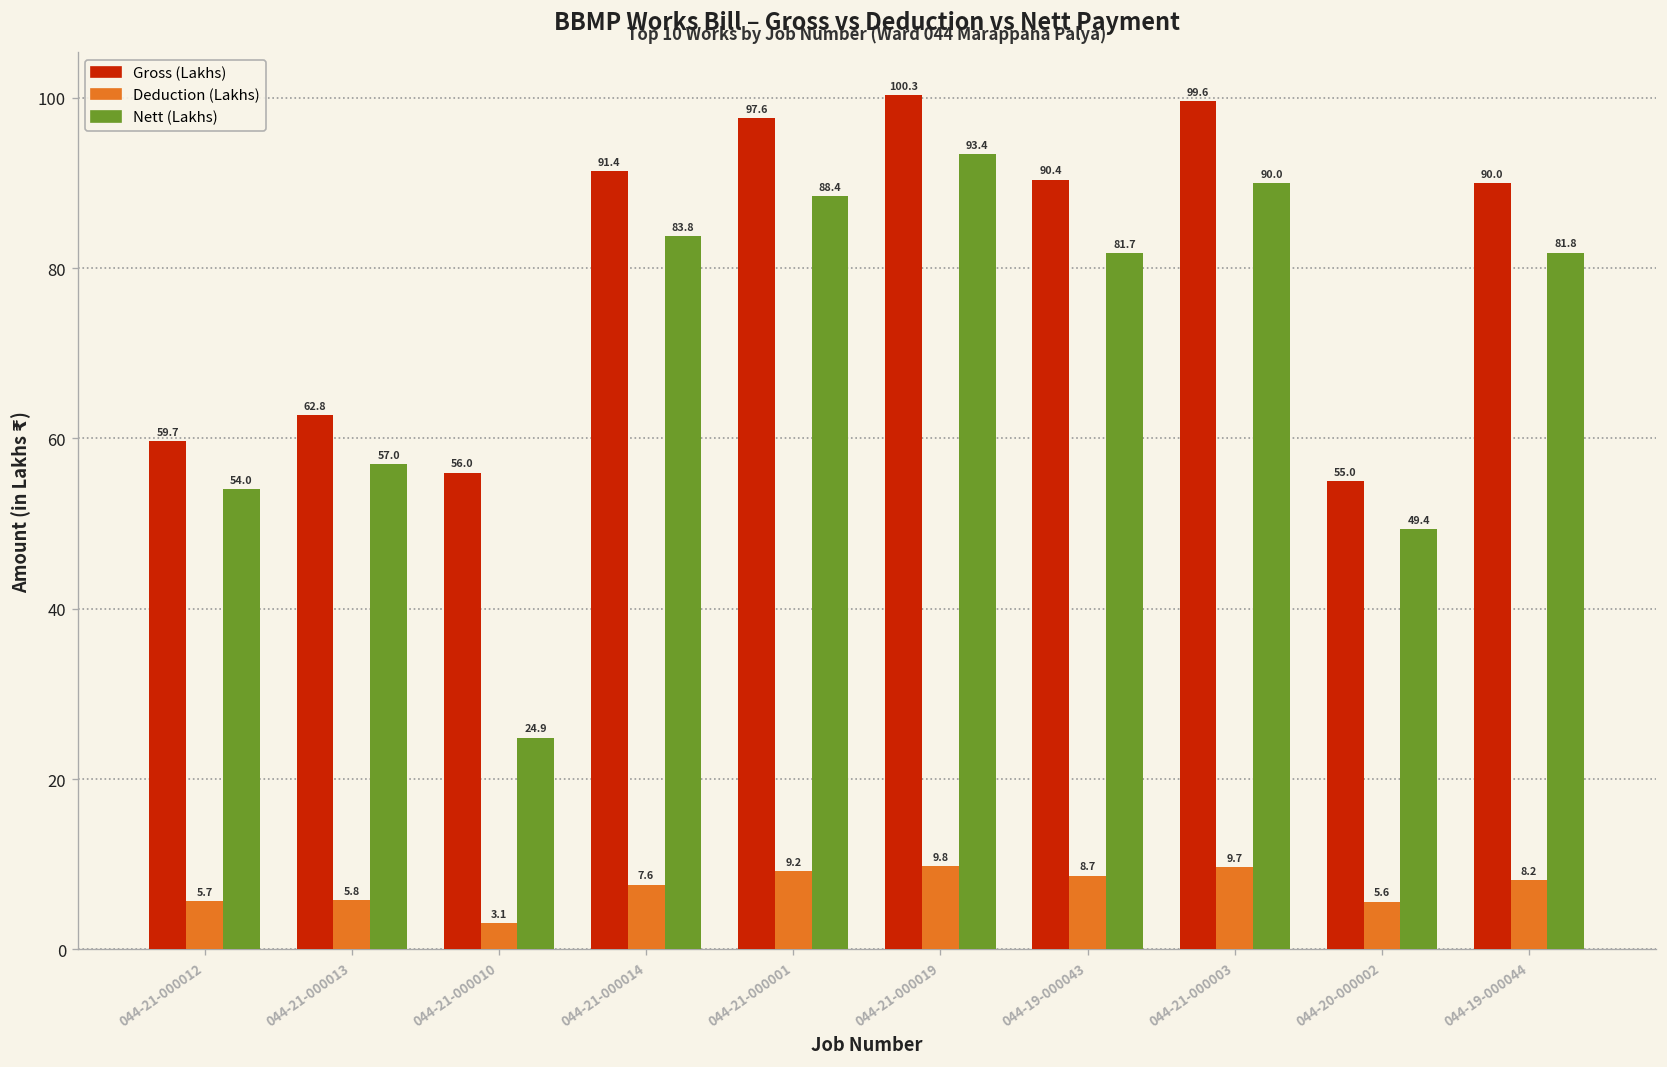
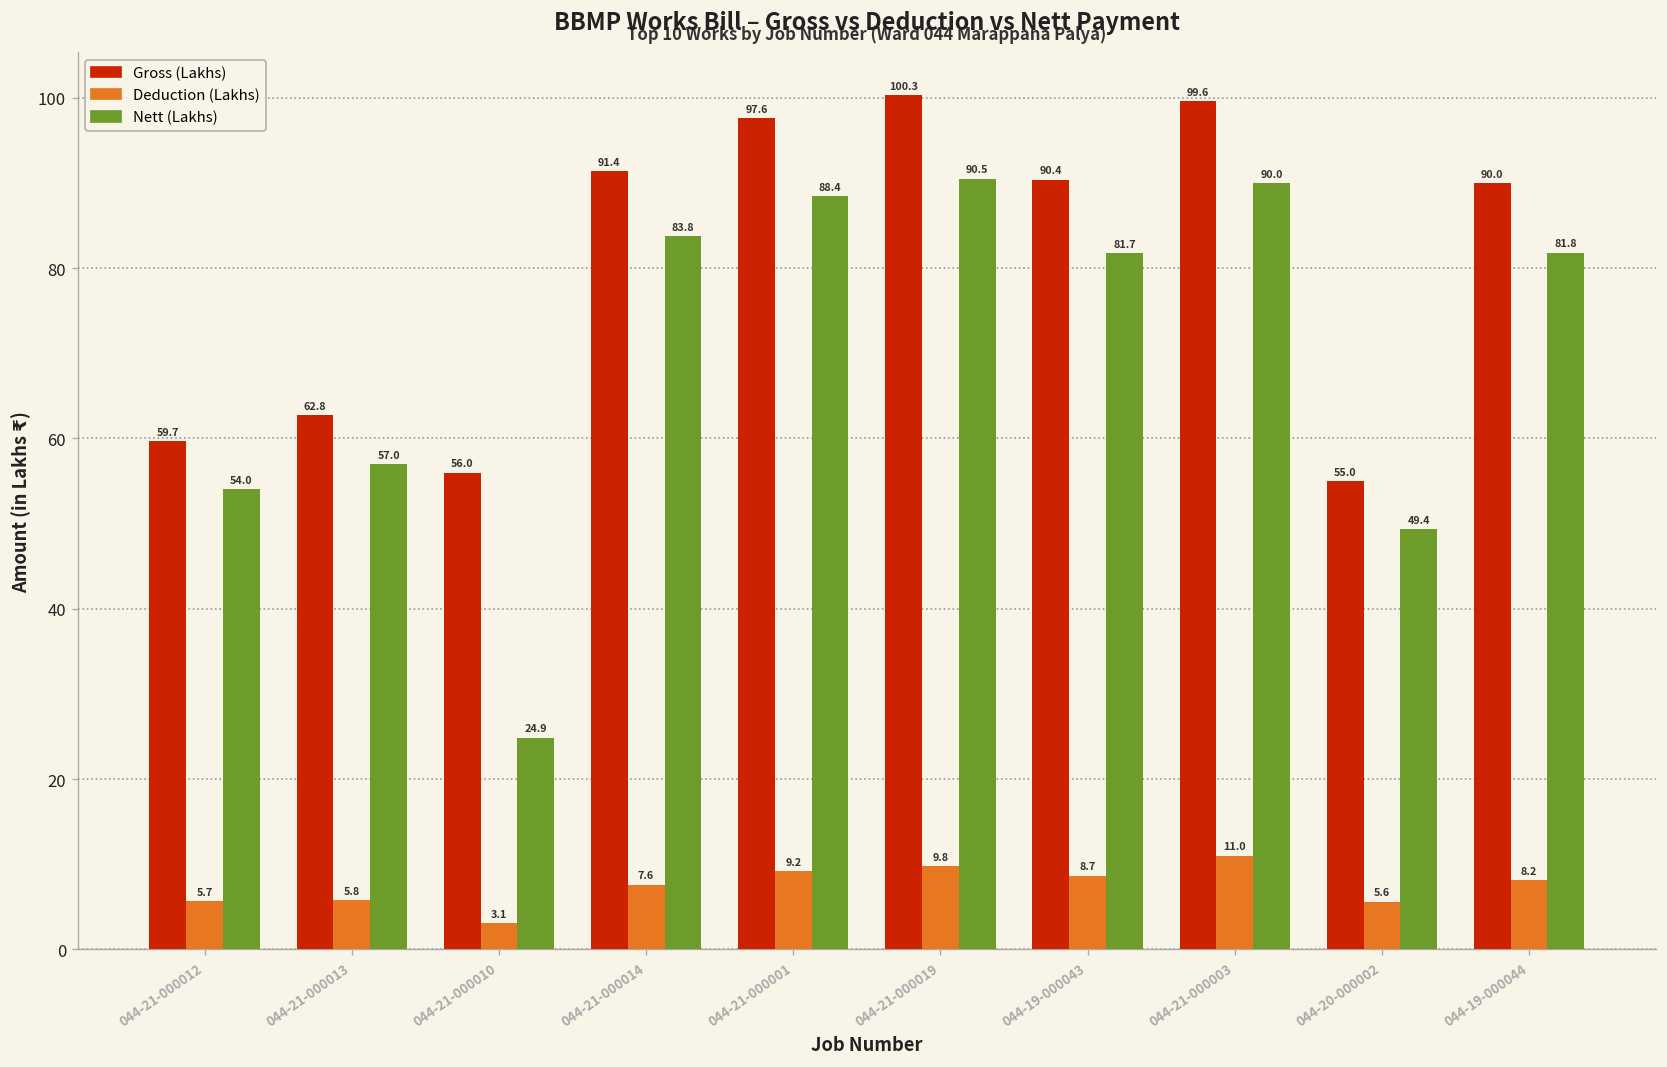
  {
    "Gross (Lakhs)": {
      "044-21-000012": 59.7,
      "044-21-000013": 62.8,
      "044-21-000010": 56.0,
      "044-21-000014": 91.4,
      "044-21-000001": 97.6,
      "044-21-000019": 100.3,
      "044-19-000043": 90.4,
      "044-21-000003": 99.6,
      "044-20-000002": 55.0,
      "044-19-000044": 90.0
    },
    "Deduction (Lakhs)": {
      "044-21-000012": 5.7,
      "044-21-000013": 5.8,
      "044-21-000010": 3.1,
      "044-21-000014": 7.6,
      "044-21-000001": 9.2,
      "044-21-000019": 9.8,
      "044-19-000043": 8.7,
-     "044-21-000003": 9.7,
+     "044-21-000003": 11.0,
      "044-20-000002": 5.6,
      "044-19-000044": 8.2
    },
    "Nett (Lakhs)": {
      "044-21-000012": 54.0,
      "044-21-000013": 57.0,
      "044-21-000010": 24.9,
      "044-21-000014": 83.8,
      "044-21-000001": 88.4,
-     "044-21-000019": 93.4,
+     "044-21-000019": 90.5,
      "044-19-000043": 81.7,
      "044-21-000003": 90.0,
      "044-20-000002": 49.4,
      "044-19-000044": 81.8
    }
  }
